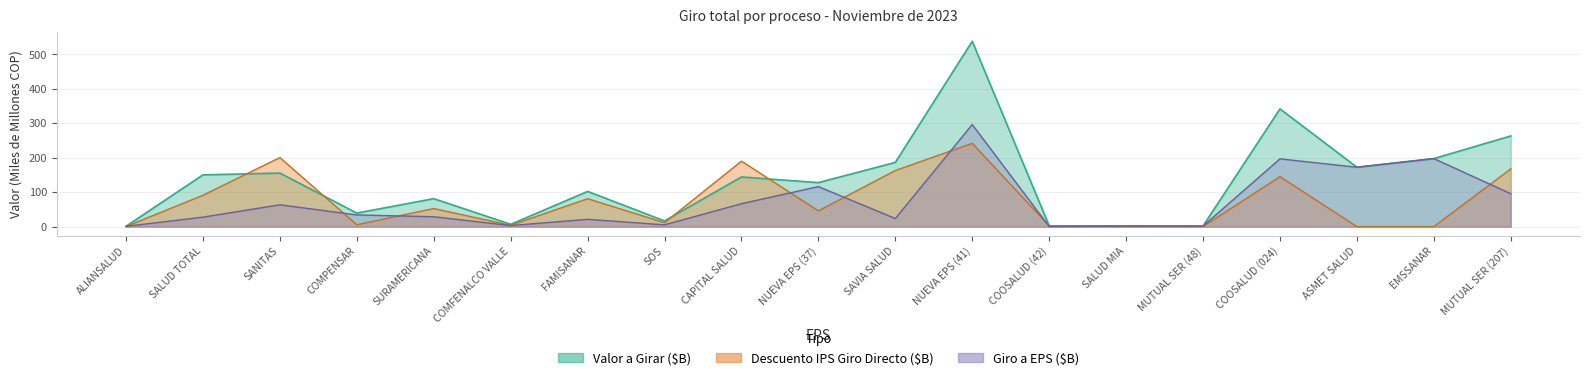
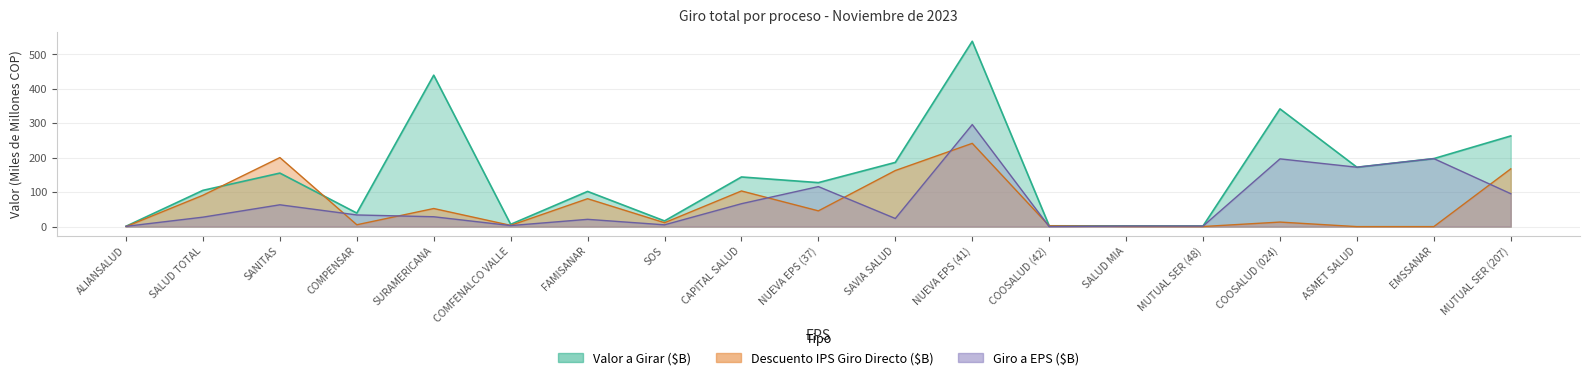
  {
    "Valor a Girar ($B)": {
-     "SALUD TOTAL": 150,
+     "SALUD TOTAL": 110,
      "SANITAS": 160,
-     "SURAMERICANA": 80,
+     "SURAMERICANA": 440,
      "FAMISANAR": 100,
      "CAPITAL SALUD": 140,
      "NUEVA EPS (37)": 130,
      "SAVIA SALUD": 190,
      "NUEVA EPS (41)": 540,
      "COOSALUD (024)": 340,
      "MUTUAL SER (207)": 260
    },
    "Descuento IPS Giro Directo ($B)": {
      "SALUD TOTAL": 90,
      "SANITAS": 200,
      "COMPENSAR": 10,
      "SURAMERICANA": 50,
      "FAMISANAR": 80,
-     "CAPITAL SALUD": 190,
+     "CAPITAL SALUD": 100,
      "NUEVA EPS (37)": 50,
      "SAVIA SALUD": 160,
      "NUEVA EPS (41)": 240,
-     "COOSALUD (024)": 150,
+     "COOSALUD (024)": 10,
      "ASMET SALUD": 0,
      "EMSSANAR": 0,
      "MUTUAL SER (207)": 170
    },
    "Giro a EPS ($B)": {
      "SALUD TOTAL": 30,
      "SANITAS": 60,
      "SURAMERICANA": 30,
      "FAMISANAR": 20,
      "CAPITAL SALUD": 70,
      "NUEVA EPS (37)": 120,
      "SAVIA SALUD": 20,
      "NUEVA EPS (41)": 300,
      "COOSALUD (024)": 200,
      "MUTUAL SER (207)": 100
    }
  }
